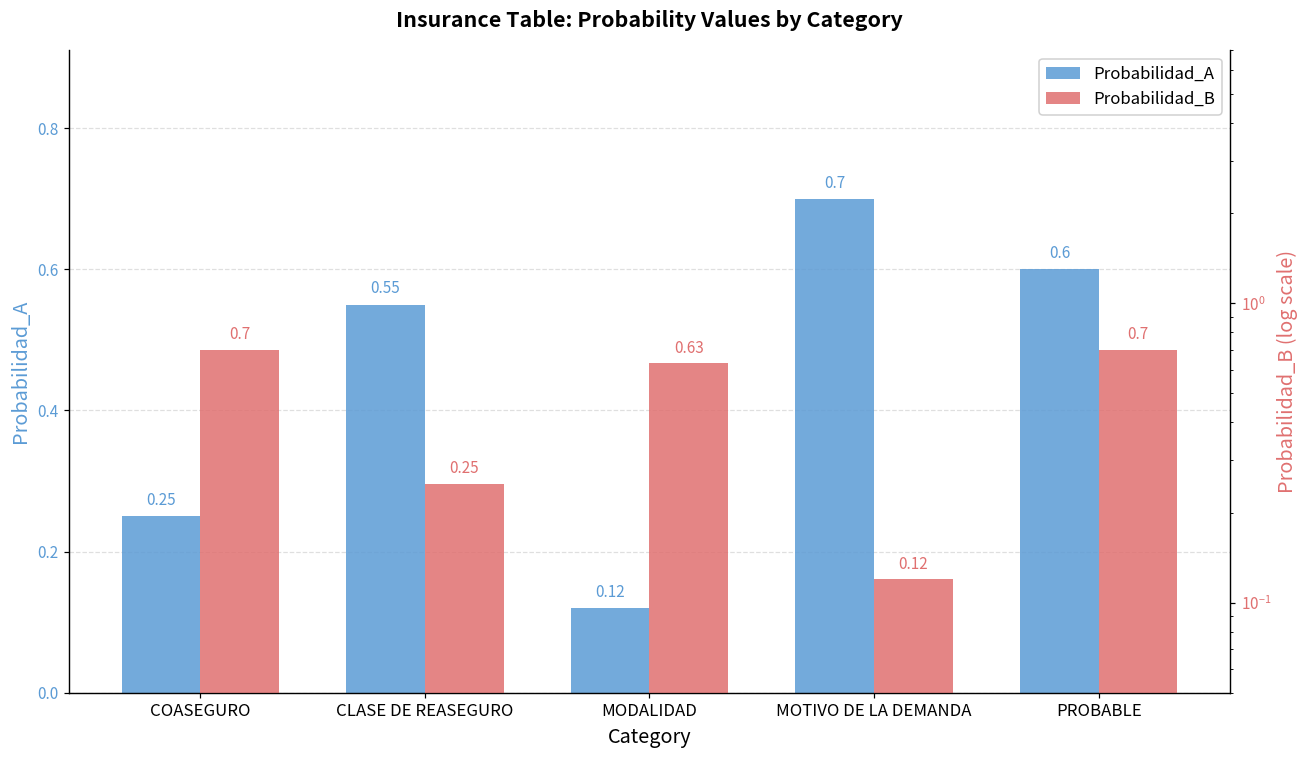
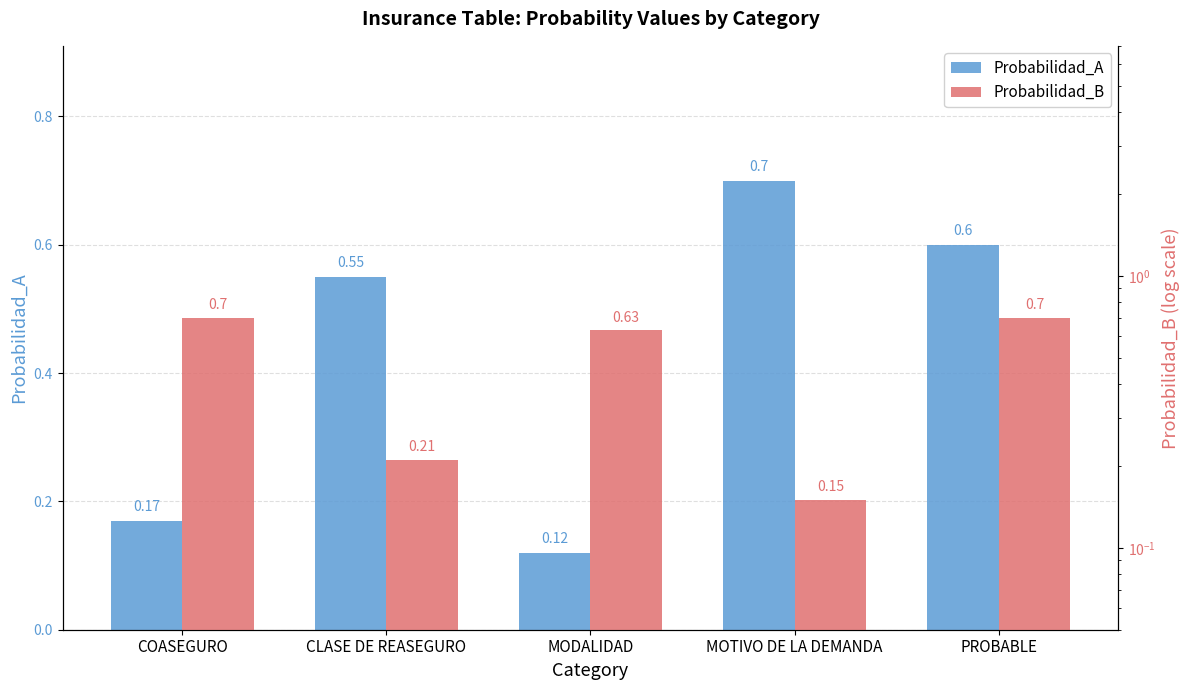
  {
    "Probabilidad_A": {
-     "COASEGURO": 0.25,
+     "COASEGURO": 0.17,
      "CLASE DE REASEGURO": 0.55,
      "MODALIDAD": 0.12,
      "MOTIVO DE LA DEMANDA": 0.7,
      "PROBABLE": 0.6
    },
    "Probabilidad_B": {
      "COASEGURO": 0.7,
-     "CLASE DE REASEGURO": 0.25,
+     "CLASE DE REASEGURO": 0.21,
      "MODALIDAD": 0.63,
-     "MOTIVO DE LA DEMANDA": 0.12,
+     "MOTIVO DE LA DEMANDA": 0.15,
      "PROBABLE": 0.7
    }
  }
